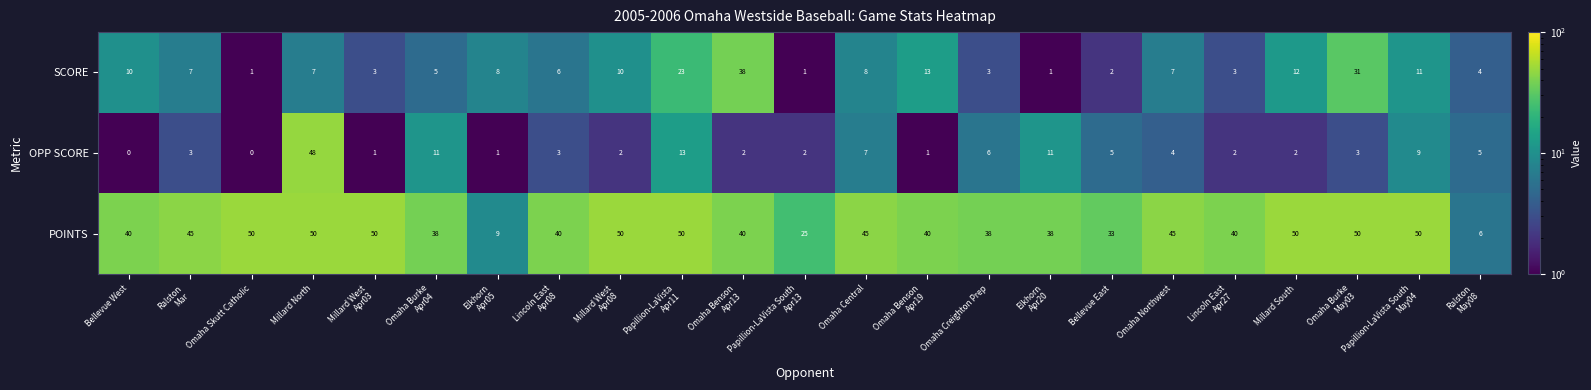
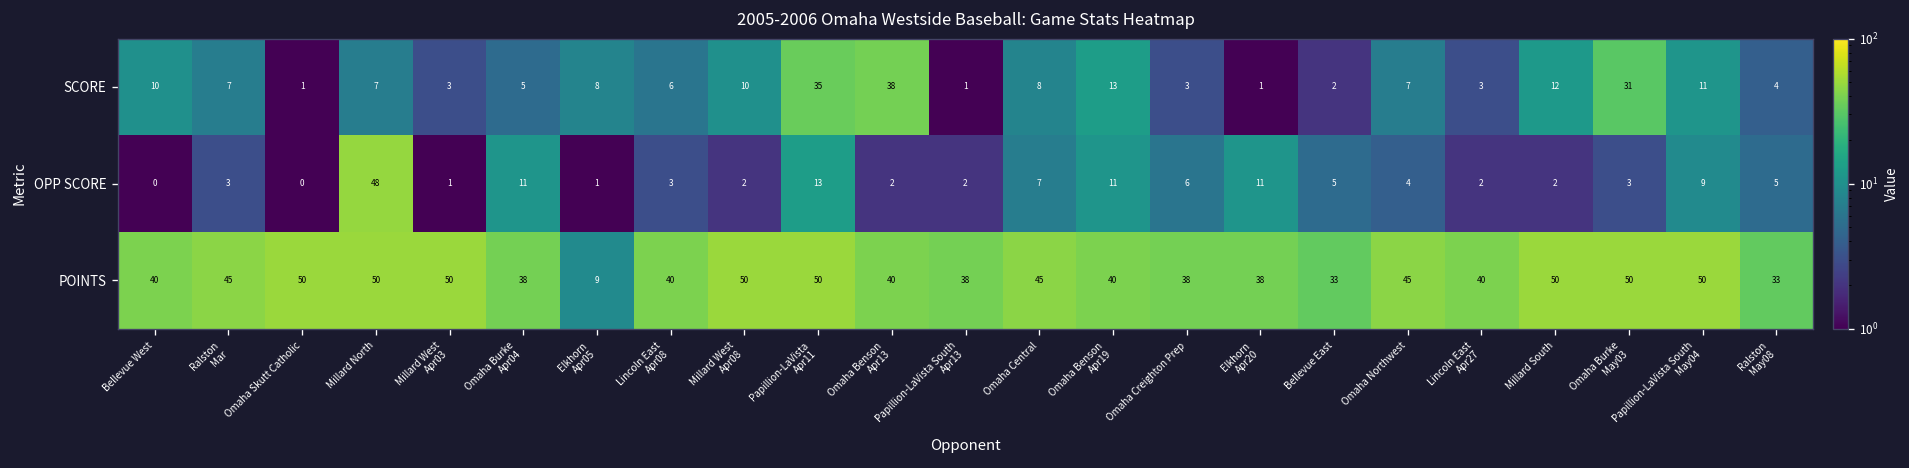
  {
    "SCORE": {
      "Bellevue West": 10,
      "Ralston Mar": 7,
      "Omaha Skutt Catholic": 1,
      "Millard North": 7,
      "Millard West Apr03": 3,
      "Omaha Burke Apr04": 5,
      "Elkhorn Apr05": 8,
      "Lincoln East Apr08": 6,
      "Millard West Apr08": 10,
-     "Papillion-LaVista Apr11": 23,
+     "Papillion-LaVista Apr11": 35,
      "Omaha Benson Apr13": 38,
      "Papillion-LaVista South Apr13": 1,
      "Omaha Central": 8,
      "Omaha Benson Apr19": 13,
      "Omaha Creighton Prep": 3,
      "Elkhorn Apr20": 1,
      "Bellevue East": 2,
      "Omaha Northwest": 7,
      "Lincoln East Apr27": 3,
      "Millard South": 12,
      "Omaha Burke May03": 31,
      "Papillion-LaVista South May04": 11,
      "Ralston May08": 4
    },
    "OPP SCORE": {
      "Bellevue West": 0,
      "Ralston Mar": 3,
      "Omaha Skutt Catholic": 0,
      "Millard North": 48,
      "Millard West Apr03": 1,
      "Omaha Burke Apr04": 11,
      "Elkhorn Apr05": 1,
      "Lincoln East Apr08": 3,
      "Millard West Apr08": 2,
      "Papillion-LaVista Apr11": 13,
      "Omaha Benson Apr13": 2,
      "Papillion-LaVista South Apr13": 2,
      "Omaha Central": 7,
-     "Omaha Benson Apr19": 1,
+     "Omaha Benson Apr19": 11,
      "Omaha Creighton Prep": 6,
      "Elkhorn Apr20": 11,
      "Bellevue East": 5,
      "Omaha Northwest": 4,
      "Lincoln East Apr27": 2,
      "Millard South": 2,
      "Omaha Burke May03": 3,
      "Papillion-LaVista South May04": 9,
      "Ralston May08": 5
    },
    "POINTS": {
      "Bellevue West": 40,
      "Ralston Mar": 45,
      "Omaha Skutt Catholic": 50,
      "Millard North": 50,
      "Millard West Apr03": 50,
      "Omaha Burke Apr04": 38,
      "Elkhorn Apr05": 9,
      "Lincoln East Apr08": 40,
      "Millard West Apr08": 50,
      "Papillion-LaVista Apr11": 50,
      "Omaha Benson Apr13": 40,
-     "Papillion-LaVista South Apr13": 25,
+     "Papillion-LaVista South Apr13": 38,
      "Omaha Central": 45,
      "Omaha Benson Apr19": 40,
      "Omaha Creighton Prep": 38,
      "Elkhorn Apr20": 38,
      "Bellevue East": 33,
      "Omaha Northwest": 45,
      "Lincoln East Apr27": 40,
      "Millard South": 50,
      "Omaha Burke May03": 50,
      "Papillion-LaVista South May04": 50,
-     "Ralston May08": 6
+     "Ralston May08": 33
    }
  }
